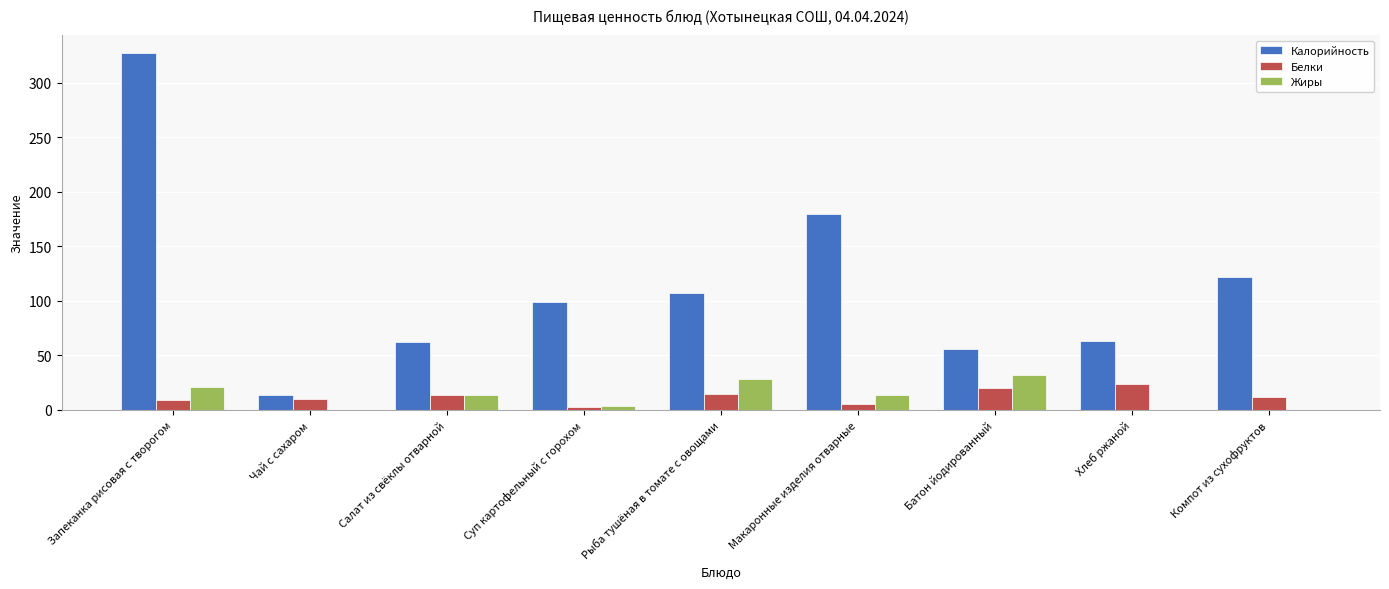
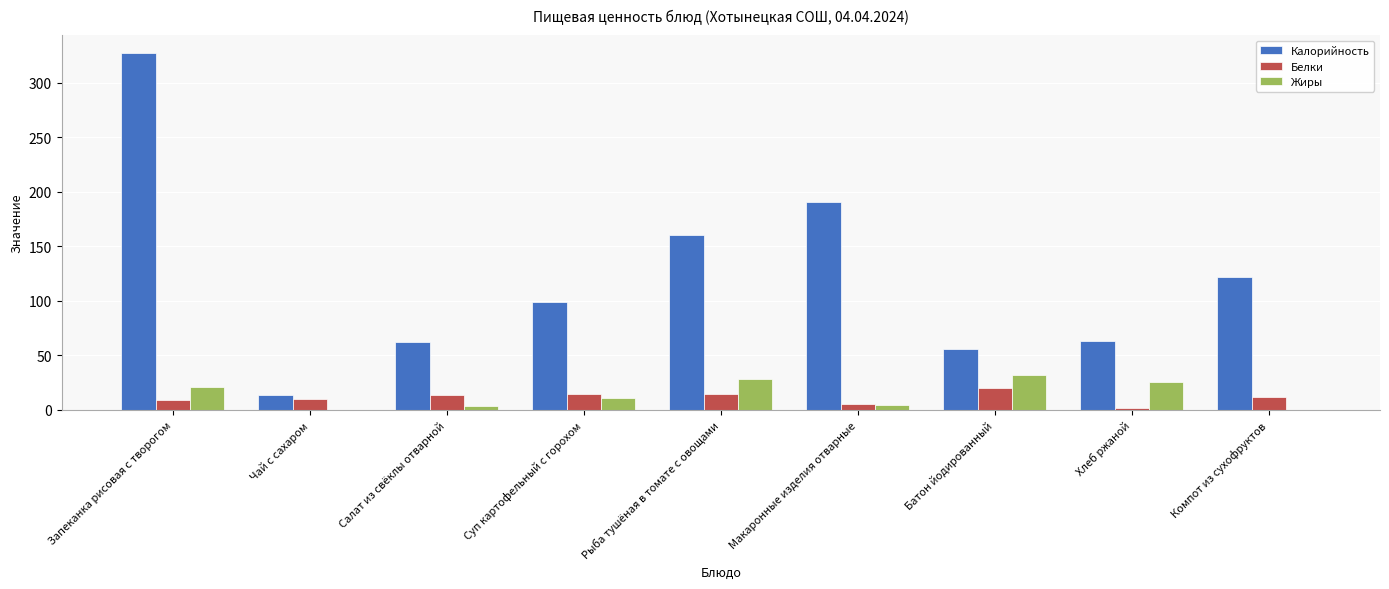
  {
    "Калорийность": {
      "Запеканка рисовая с творогом": 327,
      "Чай с сахаром": 13,
      "Салат из свёклы отварной": 62,
      "Суп картофельный с горохом": 99,
-     "Рыба тушёная в томате с овощами": 108,
-     "Макаронные изделия отварные": 179,
+     "Рыба тушёная в томате с овощами": 160,
+     "Макаронные изделия отварные": 191,
      "Батон йодированный": 56,
      "Хлеб ржаной": 63,
      "Компот из сухофруктов": 122
    },
    "Белки": {
      "Запеканка рисовая с творогом": 9,
      "Чай с сахаром": 10,
      "Салат из свёклы отварной": 14,
-     "Суп картофельный с горохом": 2,
+     "Суп картофельный с горохом": 14,
      "Рыба тушёная в томате с овощами": 15,
      "Макаронные изделия отварные": 5,
      "Батон йодированный": 20,
-     "Хлеб ржаной": 24,
+     "Хлеб ржаной": 2,
      "Компот из сухофруктов": 12
    },
    "Жиры": {
      "Запеканка рисовая с творогом": 21,
      "Чай с сахаром": 0,
-     "Салат из свёклы отварной": 14,
-     "Суп картофельный с горохом": 3,
+     "Салат из свёклы отварной": 4,
+     "Суп картофельный с горохом": 11,
      "Рыба тушёная в томате с овощами": 28,
-     "Макаронные изделия отварные": 14,
+     "Макаронные изделия отварные": 5,
      "Батон йодированный": 32,
-     "Хлеб ржаной": 0,
+     "Хлеб ржаной": 26,
      "Компот из сухофруктов": 0
    }
  }
